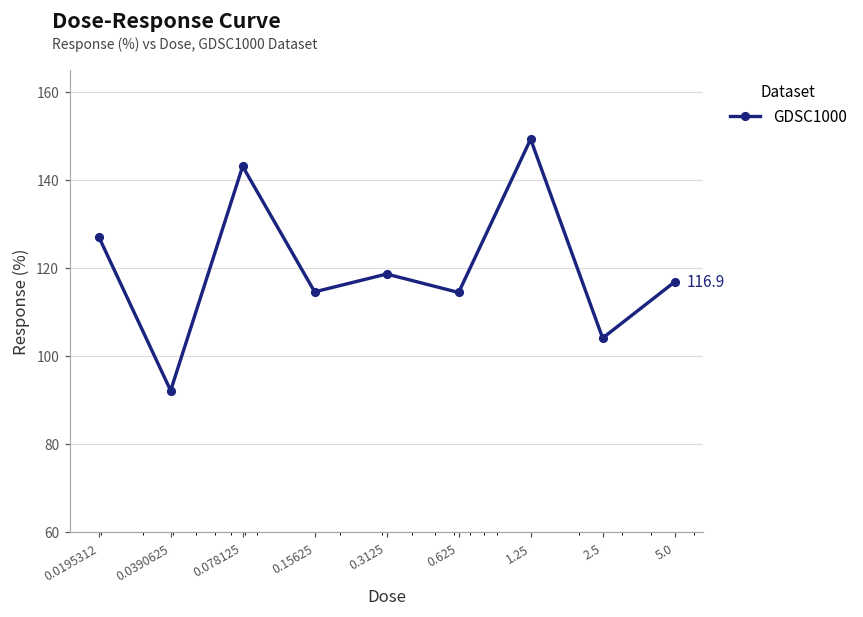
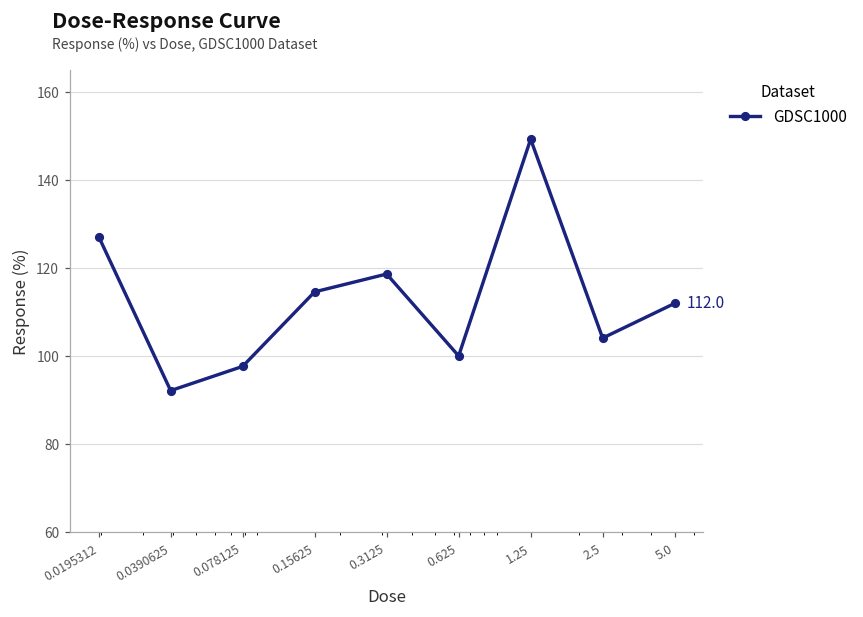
  {
-   "0.078125": 143,
-   "0.625": 114,
-   "5.0": 116.9
+   "0.078125": 98,
+   "0.625": 100,
+   "5.0": 112.0
  }
